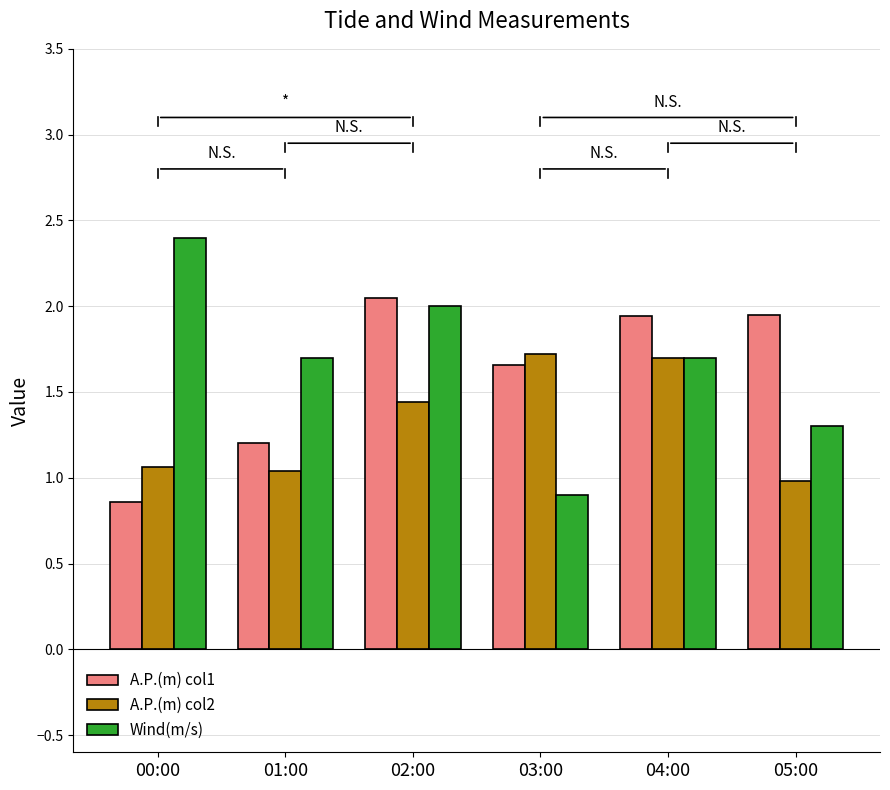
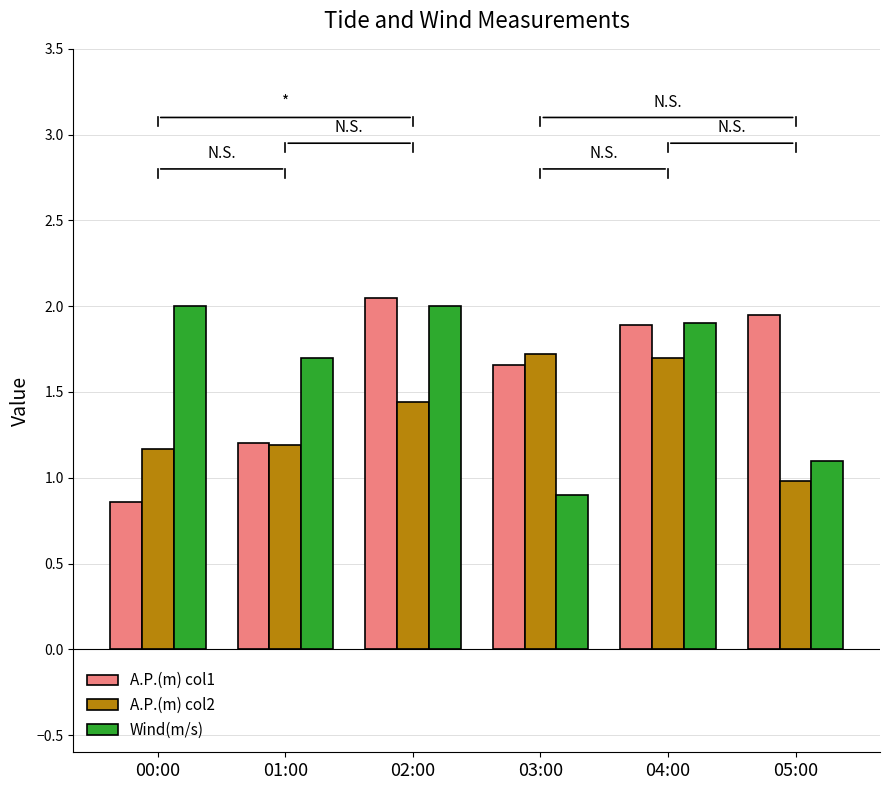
  {
    "A.P.(m) col1": {
      "00:00": 0.86,
      "01:00": 1.20,
      "02:00": 2.05,
      "03:00": 1.66,
-     "04:00": 1.94,
+     "04:00": 1.89,
      "05:00": 1.95
    },
    "A.P.(m) col2": {
-     "00:00": 1.06,
-     "01:00": 1.04,
+     "00:00": 1.17,
+     "01:00": 1.19,
      "02:00": 1.44,
      "03:00": 1.72,
      "04:00": 1.70,
      "05:00": 0.98
    },
    "Wind(m/s)": {
-     "00:00": 2.4,
+     "00:00": 2.0,
      "01:00": 1.7,
      "02:00": 2.0,
      "03:00": 0.9,
-     "04:00": 1.7,
-     "05:00": 1.3
+     "04:00": 1.9,
+     "05:00": 1.1
    }
  }
